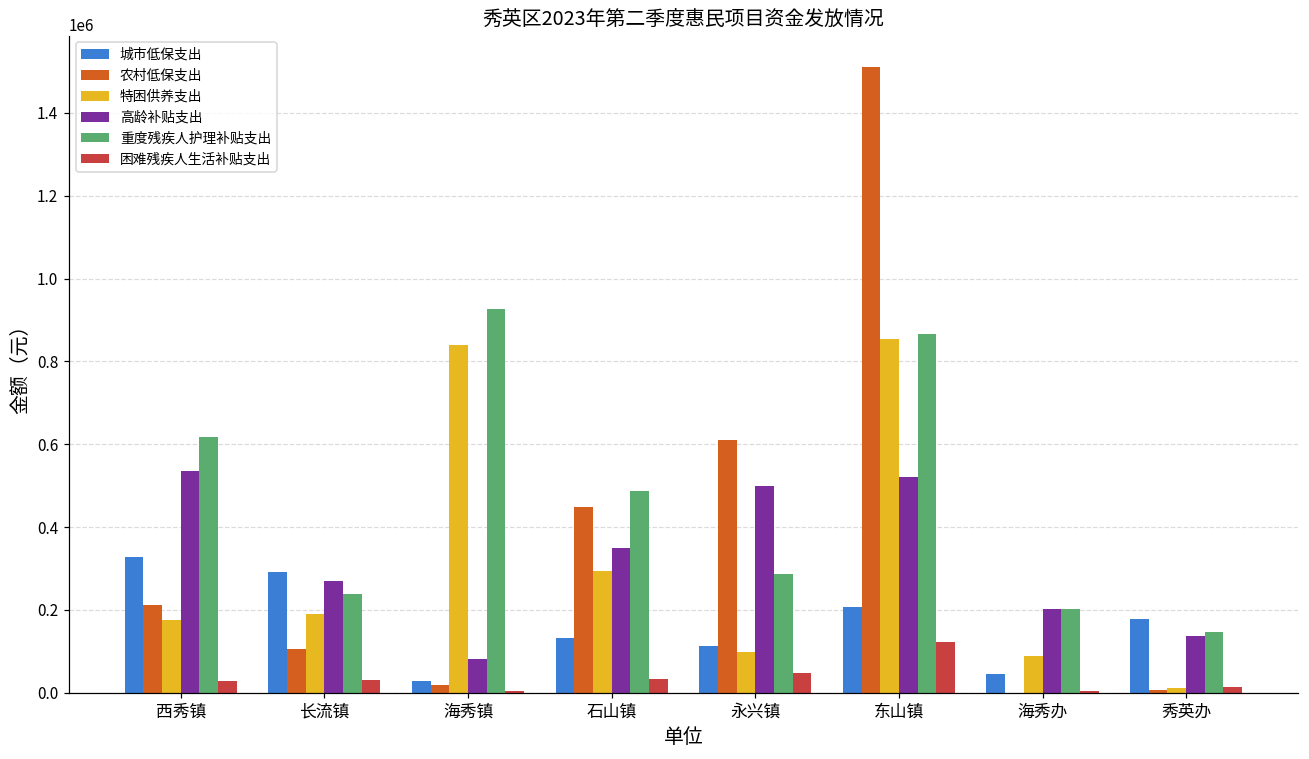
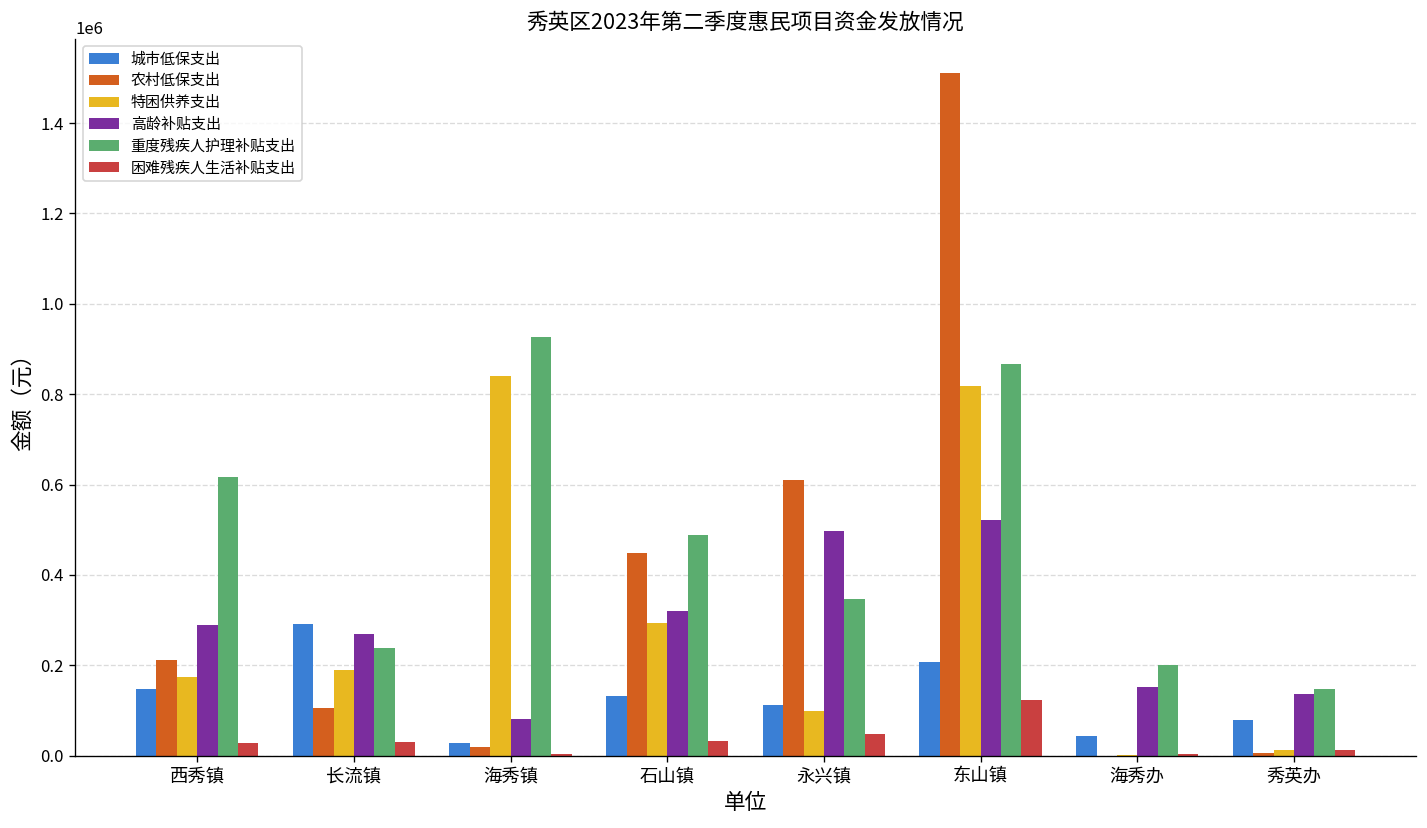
  {
    "城市低保支出": {
-     "西秀镇": 330000,
+     "西秀镇": 150000,
      "长流镇": 290000,
      "海秀镇": 30000,
      "石山镇": 130000,
      "永兴镇": 110000,
      "东山镇": 210000,
      "海秀办": 40000,
-     "秀英办": 180000
+     "秀英办": 80000
    },
    "特困供养支出": {
      "西秀镇": 180000,
      "长流镇": 190000,
      "海秀镇": 840000,
      "石山镇": 290000,
      "永兴镇": 100000,
-     "东山镇": 850000,
-     "海秀办": 90000,
+     "东山镇": 820000,
+     "海秀办": 0,
      "秀英办": 10000
    },
    "高龄补贴支出": {
-     "西秀镇": 540000,
+     "西秀镇": 290000,
      "长流镇": 270000,
      "海秀镇": 80000,
-     "石山镇": 350000,
+     "石山镇": 320000,
      "永兴镇": 500000,
      "东山镇": 520000,
-     "海秀办": 200000,
+     "海秀办": 150000,
      "秀英办": 140000
    },
    "重度残疾人护理补贴支出": {
      "西秀镇": 620000,
      "长流镇": 240000,
      "海秀镇": 930000,
      "石山镇": 490000,
-     "永兴镇": 290000,
+     "永兴镇": 350000,
      "东山镇": 870000,
      "海秀办": 200000,
      "秀英办": 150000
    }
  }
